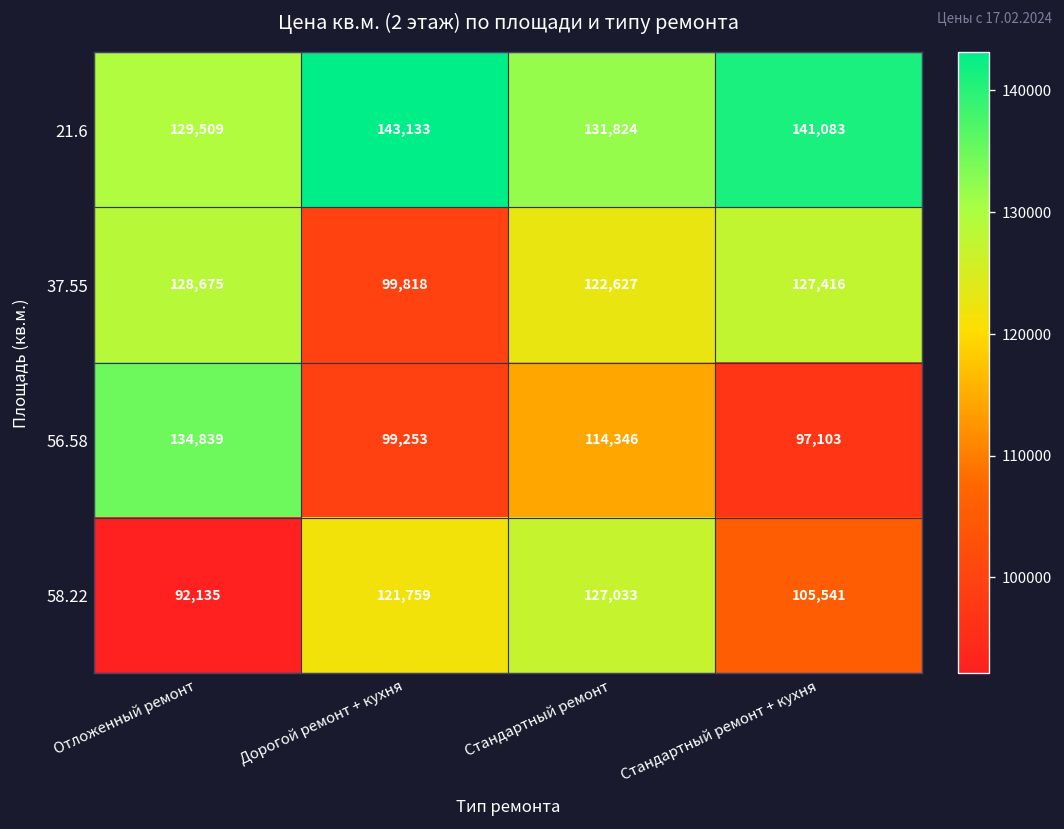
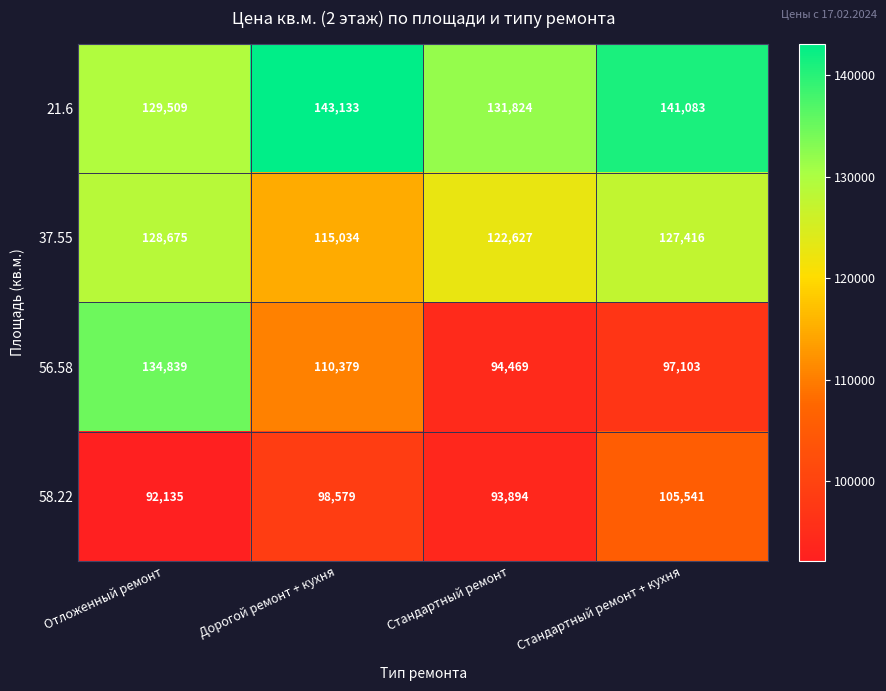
  {
    "21.6": {
      "Отложенный ремонт": "129,509",
      "Дорогой ремонт + кухня": "143,133",
      "Стандартный ремонт": "131,824",
      "Стандартный ремонт + кухня": "141,083"
    },
    "37.55": {
      "Отложенный ремонт": "128,675",
-     "Дорогой ремонт + кухня": "99,818",
+     "Дорогой ремонт + кухня": "115,034",
      "Стандартный ремонт": "122,627",
      "Стандартный ремонт + кухня": "127,416"
    },
    "56.58": {
      "Отложенный ремонт": "134,839",
-     "Дорогой ремонт + кухня": "99,253",
-     "Стандартный ремонт": "114,346",
+     "Дорогой ремонт + кухня": "110,379",
+     "Стандартный ремонт": "94,469",
      "Стандартный ремонт + кухня": "97,103"
    },
    "58.22": {
      "Отложенный ремонт": "92,135",
-     "Дорогой ремонт + кухня": "121,759",
-     "Стандартный ремонт": "127,033",
+     "Дорогой ремонт + кухня": "98,579",
+     "Стандартный ремонт": "93,894",
      "Стандартный ремонт + кухня": "105,541"
    }
  }
